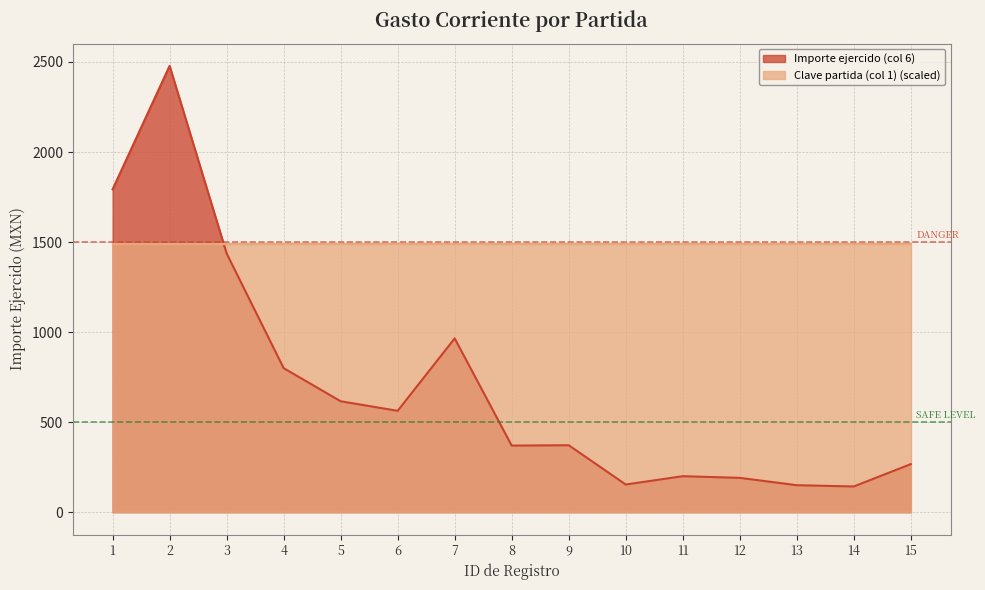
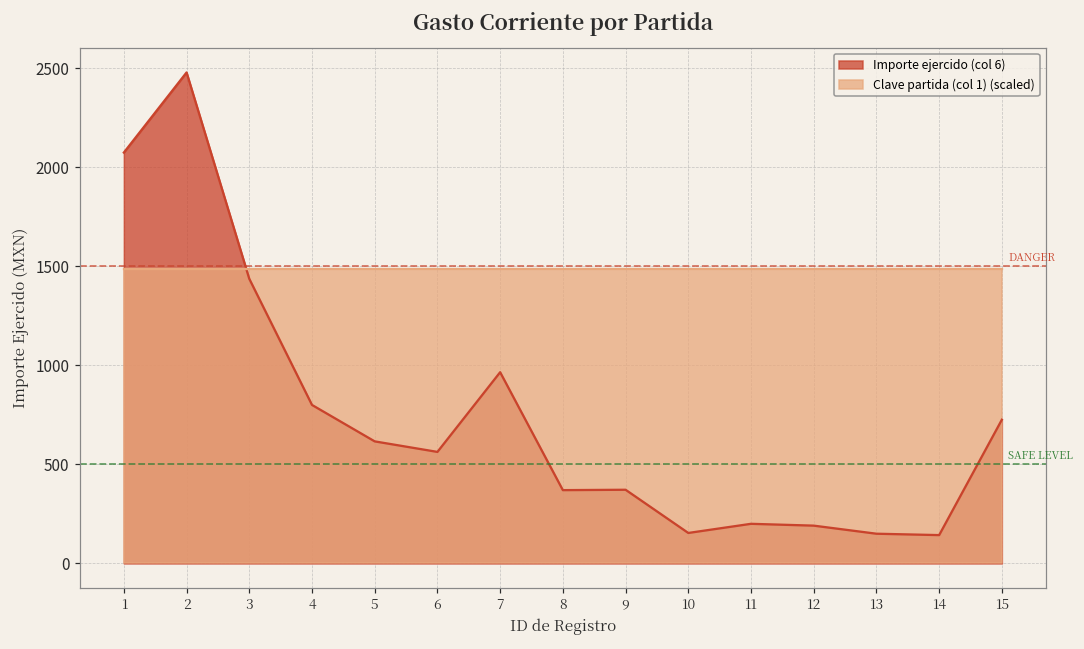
  {
    "Importe ejercido (col 6)": {
-     "1": 1790,
+     "1": 2070,
      "2": 2480,
      "3": 1440,
      "4": 800,
      "5": 620,
      "6": 560,
      "7": 970,
      "8": 370,
      "9": 370,
      "10": 150,
      "11": 200,
      "12": 190,
      "13": 150,
      "14": 140,
-     "15": 270
+     "15": 730
    },
    "Clave partida (col 1) (scaled)": {
      "1": 1490,
      "2": 1490,
      "3": 1490,
      "4": 1490,
      "5": 1490,
      "6": 1490,
      "7": 1490,
      "8": 1490,
      "9": 1490,
      "10": 1490,
      "11": 1490,
      "12": 1490,
      "13": 1490,
      "14": 1490,
      "15": 1490
    }
  }
